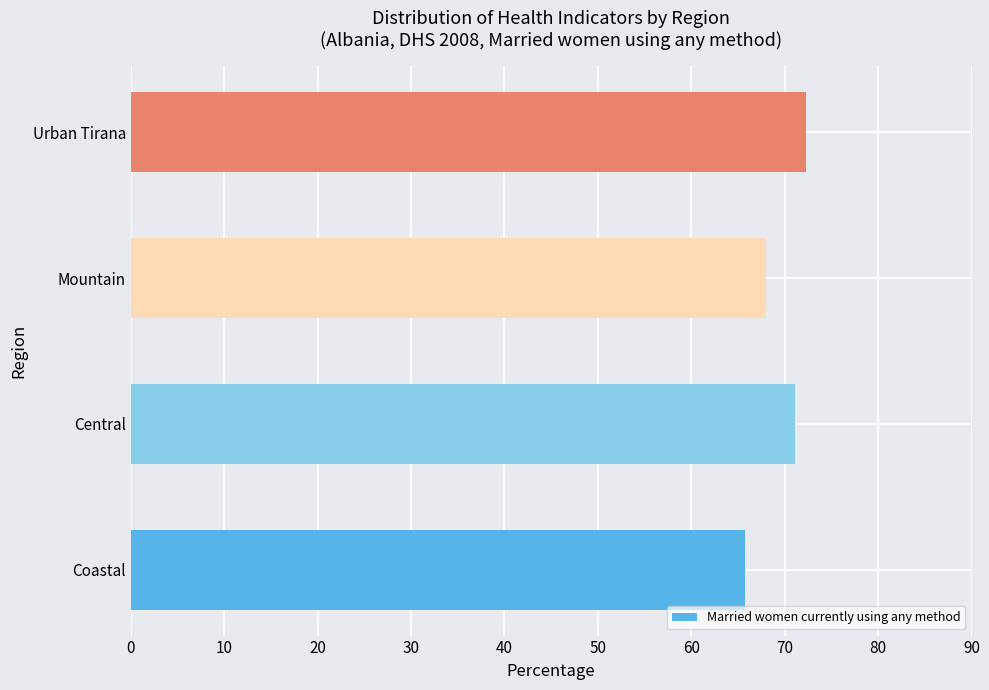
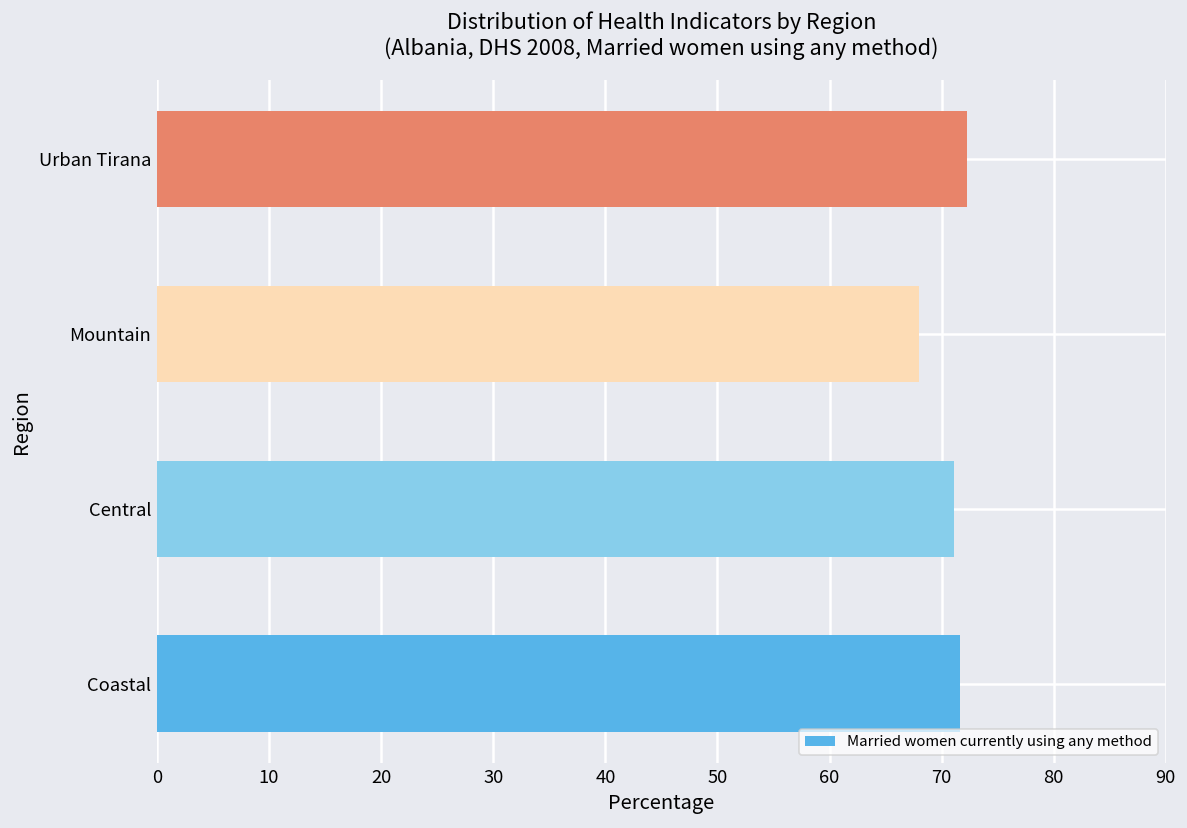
  {
    "Urban Tirana": 72,
    "Mountain": 68,
    "Central": 71,
-   "Coastal": 66
+   "Coastal": 72
  }
